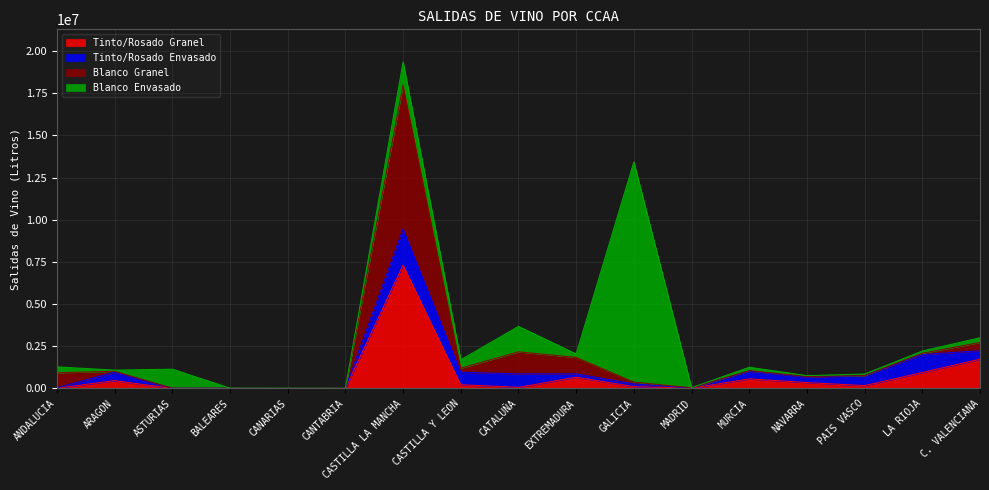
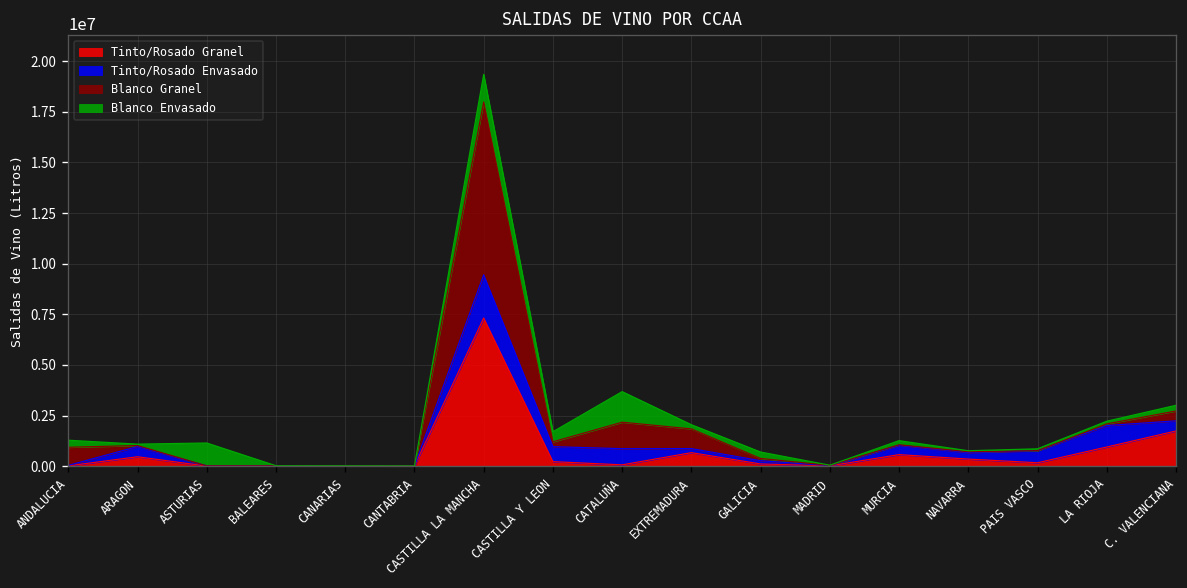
  {
    "Tinto/Rosado Granel": {
      "ARAGON": 500000,
      "CASTILLA LA MANCHA": 7300000,
      "CASTILLA Y LEON": 200000,
      "CATALUÑA": 100000,
      "EXTREMADURA": 700000,
      "GALICIA": 100000,
      "MURCIA": 600000,
      "NAVARRA": 300000,
      "PAIS VASCO": 200000,
      "LA RIOJA": 900000,
      "C. VALENCIANA": 1700000
    },
    "Tinto/Rosado Envasado": {
      "CASTILLA LA MANCHA": 2100000,
      "CASTILLA Y LEON": 700000,
      "CATALUÑA": 800000,
      "EXTREMADURA": 200000,
      "C. VALENCIANA": 500000
    },
    "Blanco Granel": {
      "ANDALUCIA": 900000,
      "CASTILLA LA MANCHA": 8500000,
      "CASTILLA Y LEON": 200000,
      "CATALUÑA": 1300000,
      "EXTREMADURA": 1000000,
      "C. VALENCIANA": 500000
    },
    "Blanco Envasado": {
      "ANDALUCIA": 300000,
      "ASTURIAS": 1100000,
      "CASTILLA LA MANCHA": 1400000,
      "CASTILLA Y LEON": 500000,
      "CATALUÑA": 1500000,
      "EXTREMADURA": 200000,
-     "GALICIA": 13000000,
+     "GALICIA": 300000,
      "MURCIA": 200000,
      "C. VALENCIANA": 300000
    }
  }
